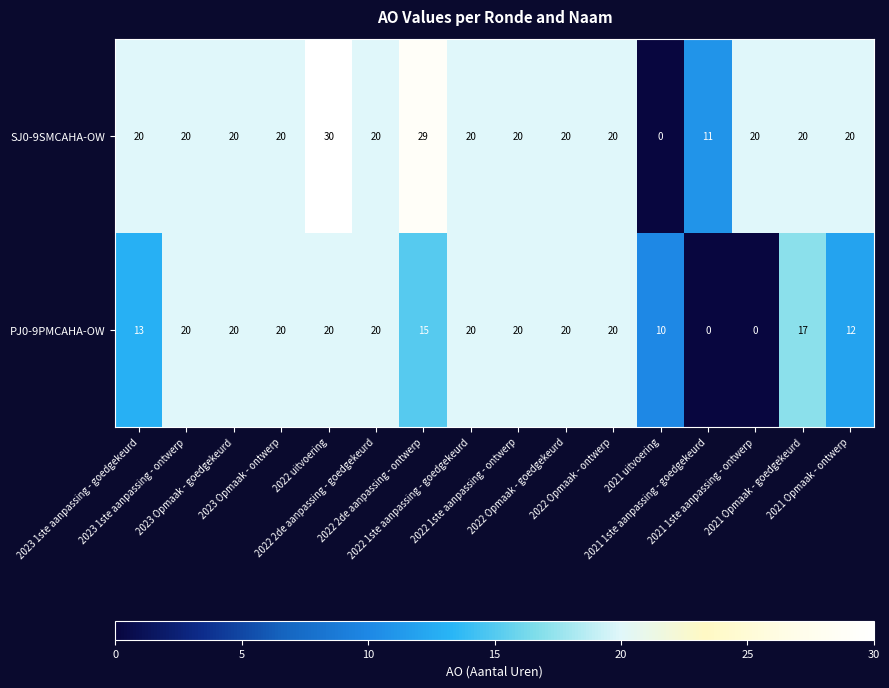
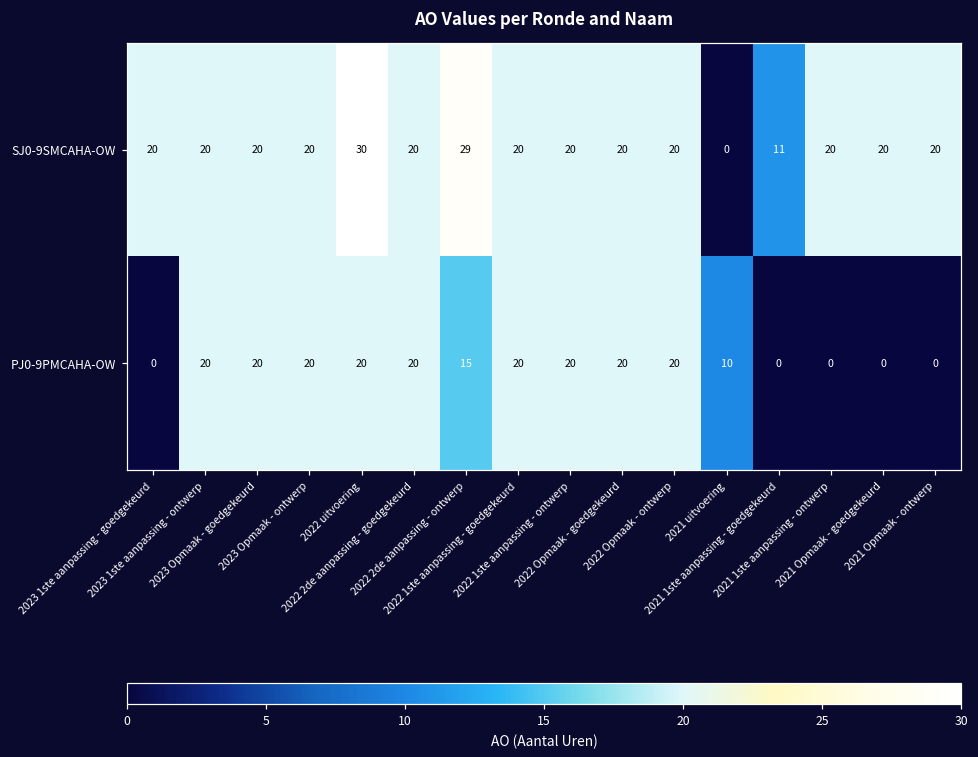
  {
    "SJ0-9SMCAHA-OW": {
      "2023 1ste aanpassing - goedgekeurd": 20,
      "2023 1ste aanpassing - ontwerp": 20,
      "2023 Opmaak - goedgekeurd": 20,
      "2023 Opmaak - ontwerp": 20,
      "2022 uitvoering": 30,
      "2022 2de aanpassing - goedgekeurd": 20,
      "2022 2de aanpassing - ontwerp": 29,
      "2022 1ste aanpassing - goedgekeurd": 20,
      "2022 1ste aanpassing - ontwerp": 20,
      "2022 Opmaak - goedgekeurd": 20,
      "2022 Opmaak - ontwerp": 20,
      "2021 uitvoering": 0,
      "2021 1ste aanpassing - goedgekeurd": 11,
      "2021 1ste aanpassing - ontwerp": 20,
      "2021 Opmaak - goedgekeurd": 20,
      "2021 Opmaak - ontwerp": 20
    },
    "PJ0-9PMCAHA-OW": {
-     "2023 1ste aanpassing - goedgekeurd": 13,
+     "2023 1ste aanpassing - goedgekeurd": 0,
      "2023 1ste aanpassing - ontwerp": 20,
      "2023 Opmaak - goedgekeurd": 20,
      "2023 Opmaak - ontwerp": 20,
      "2022 uitvoering": 20,
      "2022 2de aanpassing - goedgekeurd": 20,
      "2022 2de aanpassing - ontwerp": 15,
      "2022 1ste aanpassing - goedgekeurd": 20,
      "2022 1ste aanpassing - ontwerp": 20,
      "2022 Opmaak - goedgekeurd": 20,
      "2022 Opmaak - ontwerp": 20,
      "2021 uitvoering": 10,
      "2021 1ste aanpassing - goedgekeurd": 0,
      "2021 1ste aanpassing - ontwerp": 0,
-     "2021 Opmaak - goedgekeurd": 17,
-     "2021 Opmaak - ontwerp": 12
+     "2021 Opmaak - goedgekeurd": 0,
+     "2021 Opmaak - ontwerp": 0
    }
  }
